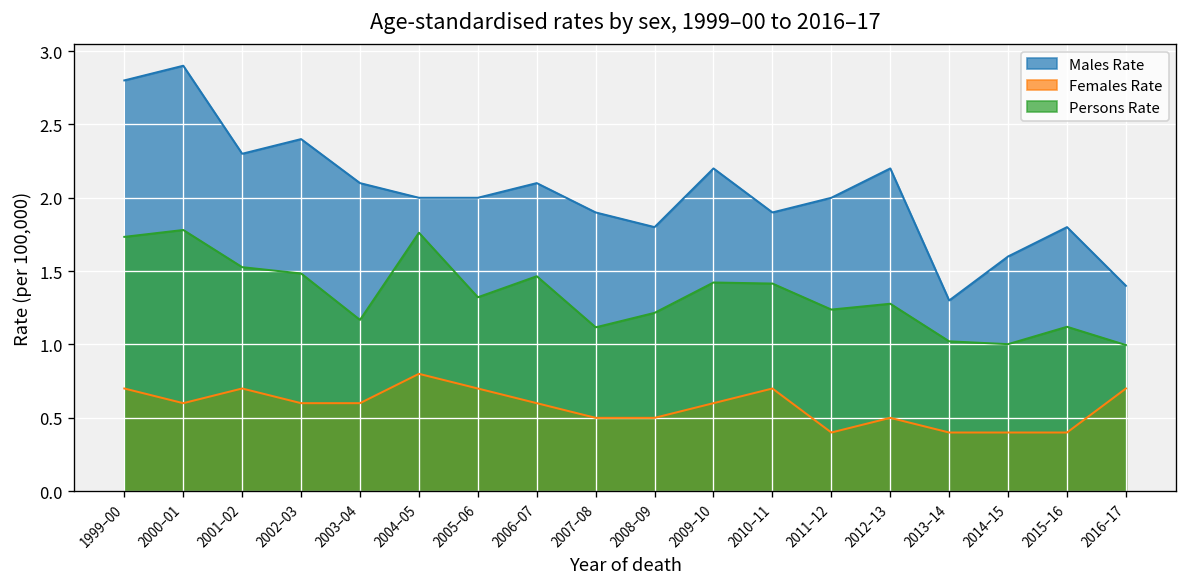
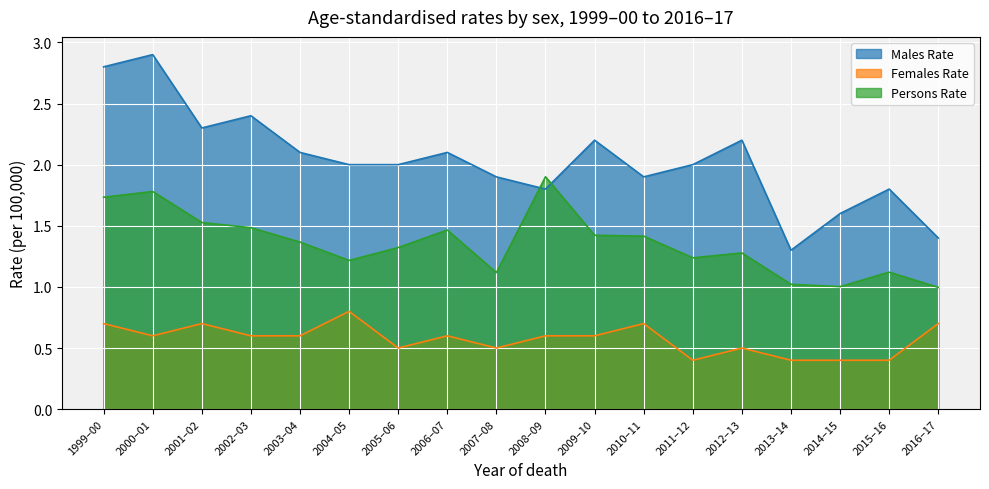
  {
    "Males Rate": {
      "1999–00": 2.80,
      "2000–01": 2.90,
      "2001–02": 2.30,
      "2002–03": 2.40,
      "2003–04": 2.10,
      "2004–05": 2.00,
      "2005–06": 2.00,
      "2006–07": 2.10,
      "2007–08": 1.90,
      "2008–09": 1.80,
      "2009–10": 2.20,
      "2010–11": 1.90,
      "2011–12": 2.00,
      "2012–13": 2.20,
      "2013–14": 1.30,
      "2014–15": 1.60,
      "2015–16": 1.80,
      "2016–17": 1.40
    },
    "Females Rate": {
      "1999–00": 0.7,
      "2000–01": 0.6,
      "2001–02": 0.7,
      "2002–03": 0.6,
      "2003–04": 0.6,
      "2004–05": 0.8,
-     "2005–06": 0.7,
+     "2005–06": 0.5,
      "2006–07": 0.6,
      "2007–08": 0.5,
-     "2008–09": 0.5,
+     "2008–09": 0.6,
      "2009–10": 0.6,
      "2010–11": 0.7,
      "2011–12": 0.4,
      "2012–13": 0.5,
      "2013–14": 0.4,
      "2014–15": 0.4,
      "2015–16": 0.4,
      "2016–17": 0.7
    },
    "Persons Rate": {
      "1999–00": 1.73,
      "2000–01": 1.78,
      "2001–02": 1.53,
      "2002–03": 1.48,
-     "2003–04": 1.17,
-     "2004–05": 1.76,
+     "2003–04": 1.37,
+     "2004–05": 1.22,
      "2005–06": 1.32,
      "2006–07": 1.47,
      "2007–08": 1.12,
-     "2008–09": 1.22,
+     "2008–09": 1.90,
      "2009–10": 1.42,
      "2010–11": 1.42,
      "2011–12": 1.24,
      "2012–13": 1.28,
      "2013–14": 1.02,
      "2014–15": 1.00,
      "2015–16": 1.12,
      "2016–17": 1.00
    }
  }
